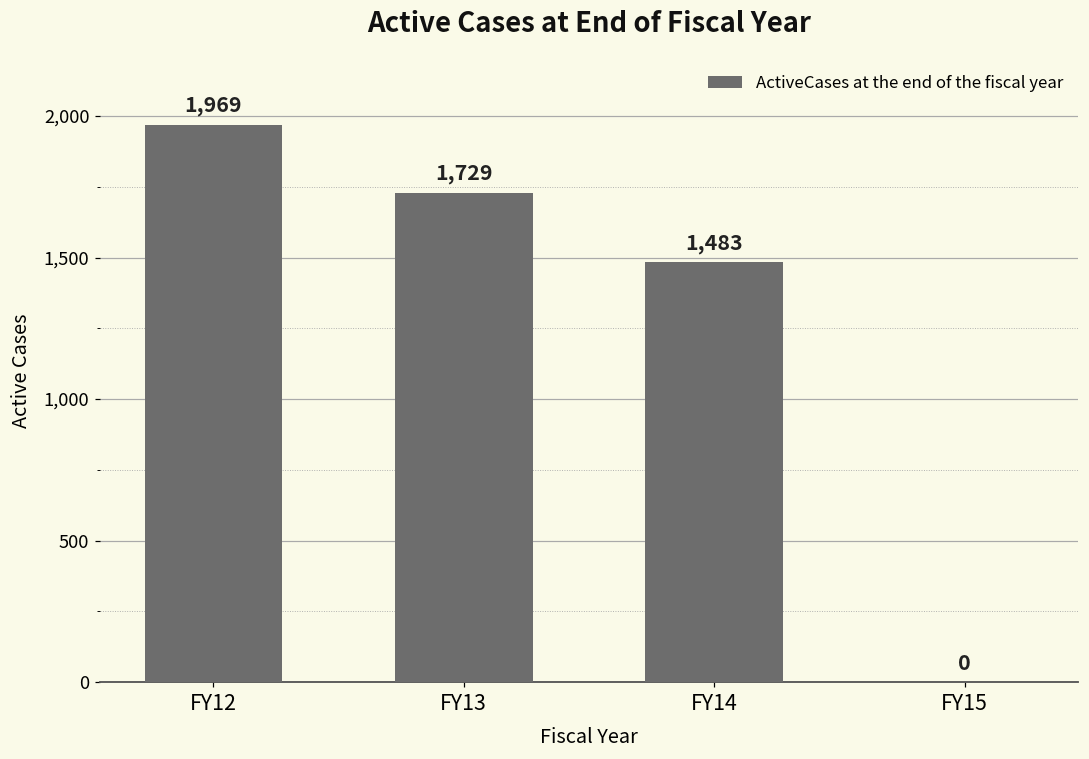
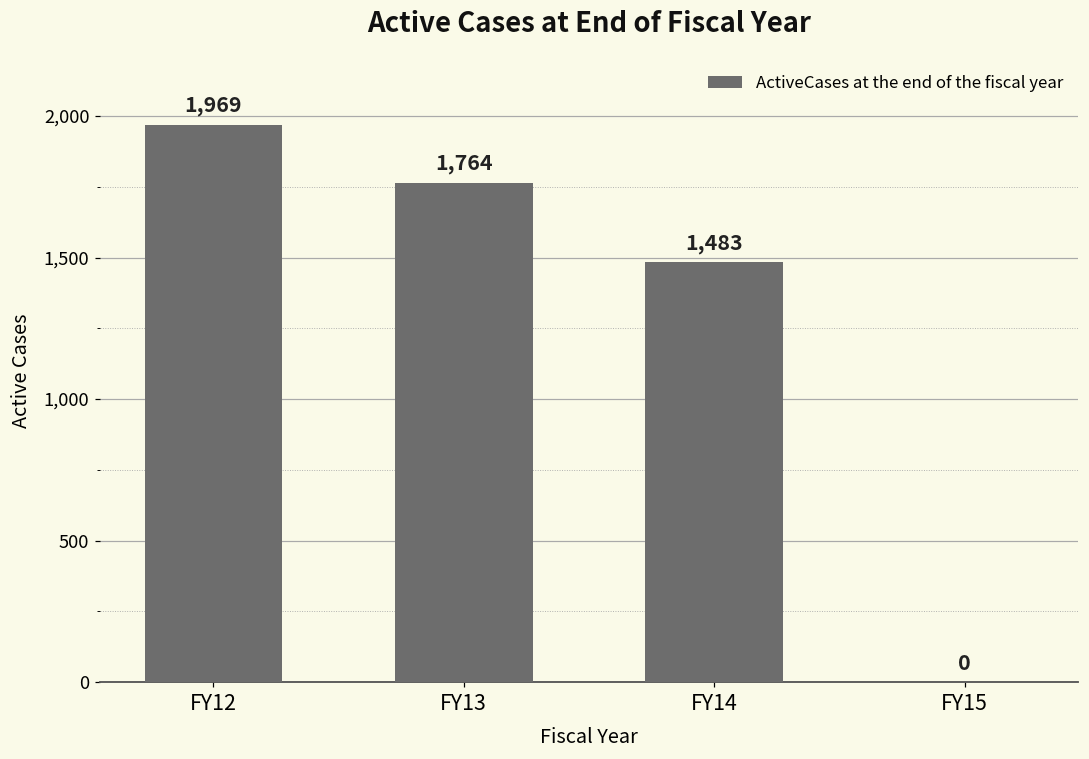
  {
    "FY12": "1,969",
-   "FY13": "1,729",
+   "FY13": "1,764",
    "FY14": "1,483",
    "FY15": "0"
  }
